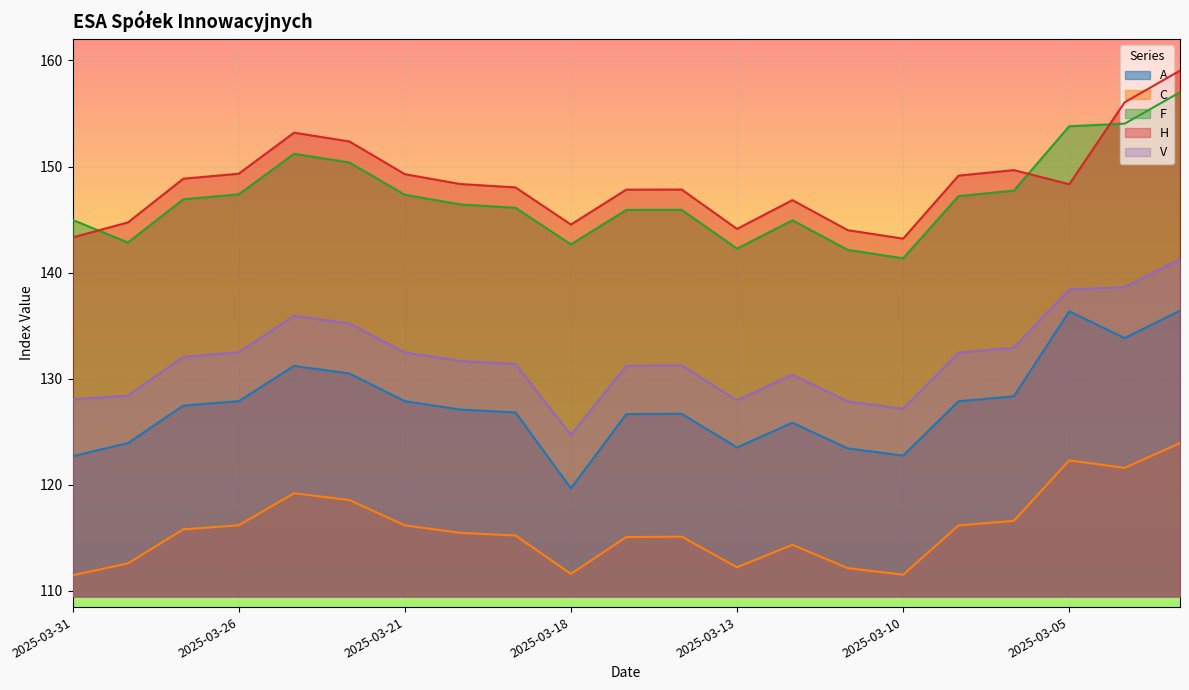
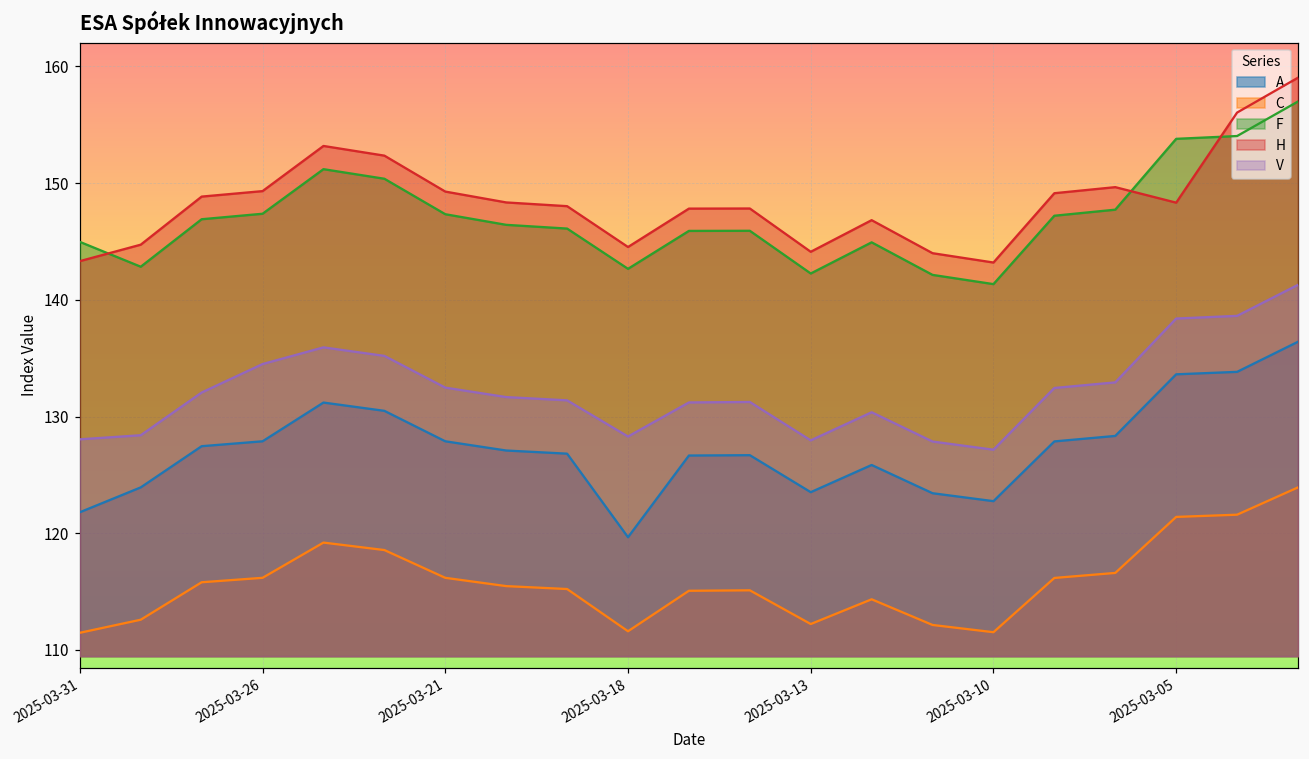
  {
    "A": {
-     "2025-03-31": 122.7,
+     "2025-03-31": 121.8,
      "2025-03-26": 127.9,
      "2025-03-21": 127.9,
      "2025-03-18": 119.7,
      "2025-03-13": 123.5,
      "2025-03-10": 122.8,
-     "2025-03-05": 136.4
+     "2025-03-05": 133.6
    },
    "C": {
      "2025-03-31": 111.5,
      "2025-03-26": 116.2,
      "2025-03-21": 116.2,
      "2025-03-18": 111.6,
      "2025-03-13": 112.2,
      "2025-03-10": 111.5,
-     "2025-03-05": 122.3
+     "2025-03-05": 121.4
    },
    "F": {
      "2025-03-31": 145.0,
      "2025-03-26": 147.4,
      "2025-03-21": 147.3,
      "2025-03-18": 142.7,
      "2025-03-13": 142.3,
      "2025-03-10": 141.4,
      "2025-03-05": 153.8
    },
    "H": {
      "2025-03-31": 143.3,
      "2025-03-26": 149.3,
      "2025-03-21": 149.3,
      "2025-03-18": 144.5,
      "2025-03-13": 144.1,
      "2025-03-10": 143.2,
      "2025-03-05": 148.3
    },
    "V": {
      "2025-03-31": 128.1,
-     "2025-03-26": 132.5,
+     "2025-03-26": 134.5,
      "2025-03-21": 132.5,
-     "2025-03-18": 124.7,
+     "2025-03-18": 128.3,
      "2025-03-13": 128.0,
      "2025-03-10": 127.2,
      "2025-03-05": 138.4
    }
  }
